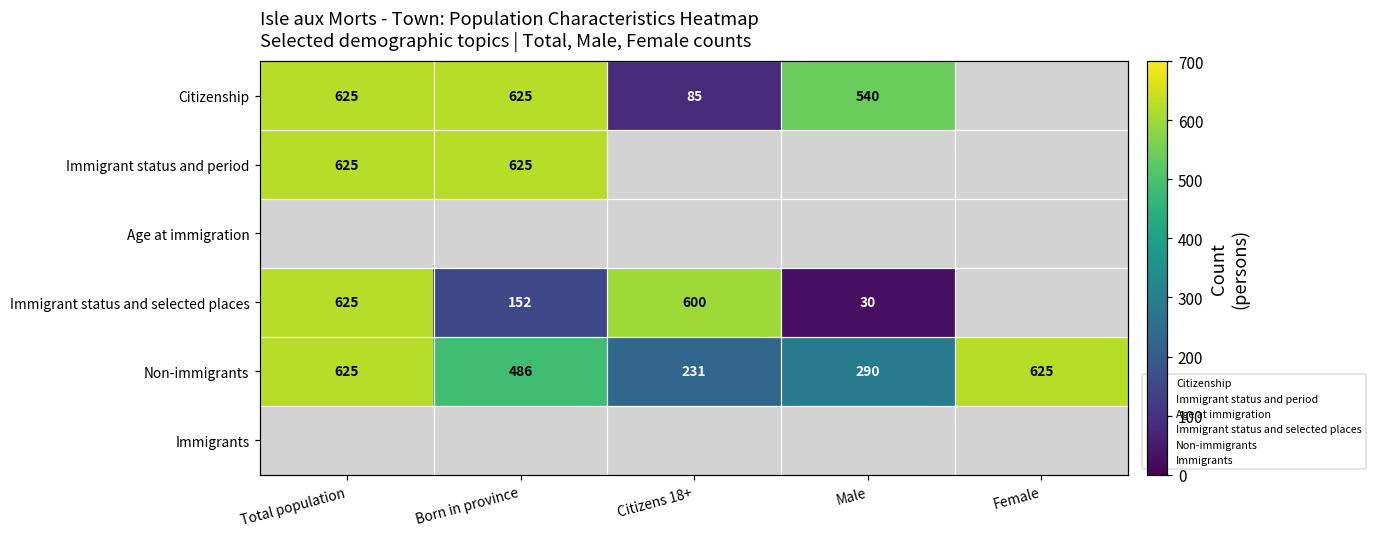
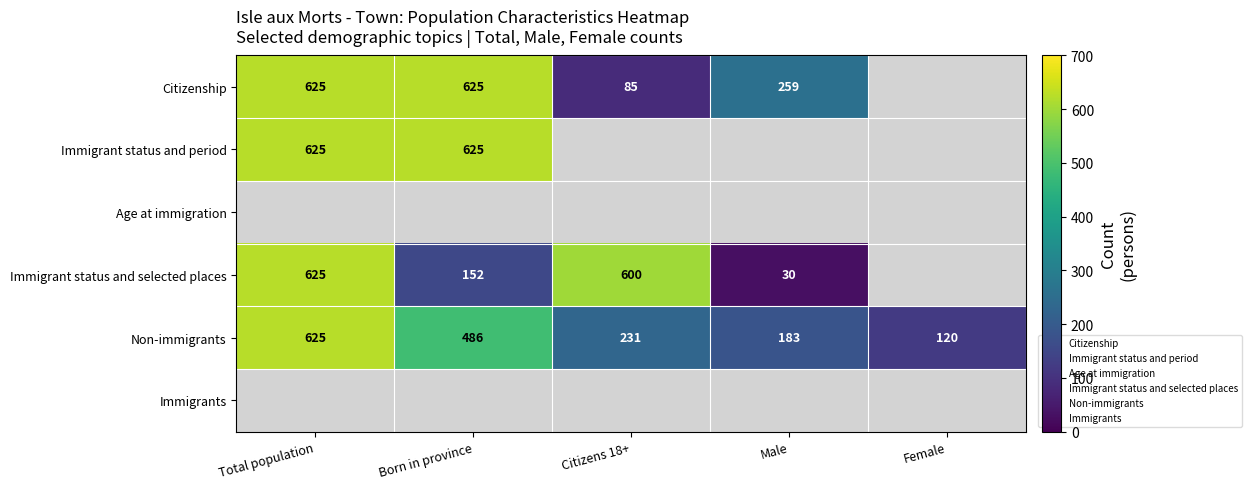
  {
    "Citizenship": {
      "Total population": 625,
      "Born in province": 625,
      "Citizens 18+": 85,
-     "Male": 540
+     "Male": 259
    },
    "Immigrant status and period": {
      "Total population": 625,
      "Born in province": 625
    },
    "Immigrant status and selected places": {
      "Total population": 625,
      "Born in province": 152,
      "Citizens 18+": 600,
      "Male": 30
    },
    "Non-immigrants": {
      "Total population": 625,
      "Born in province": 486,
      "Citizens 18+": 231,
-     "Male": 290,
-     "Female": 625
+     "Male": 183,
+     "Female": 120
    }
  }
